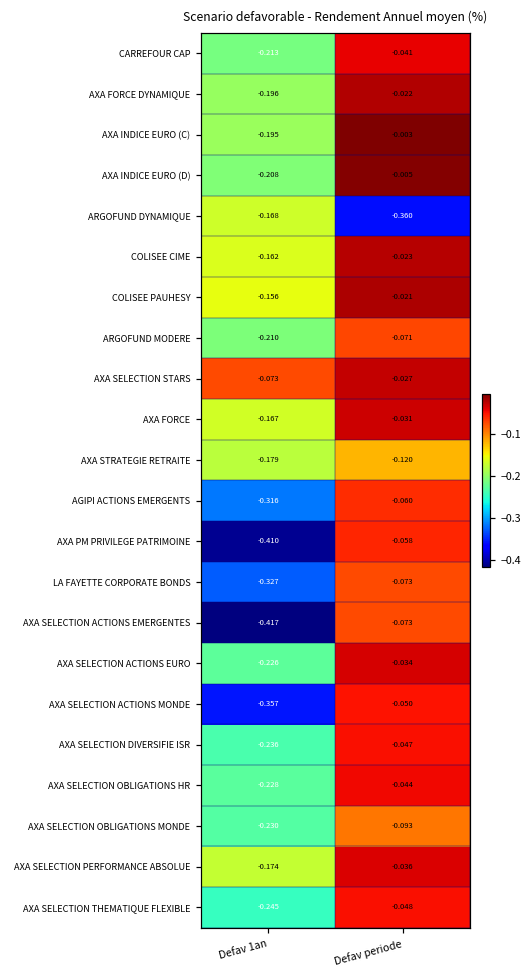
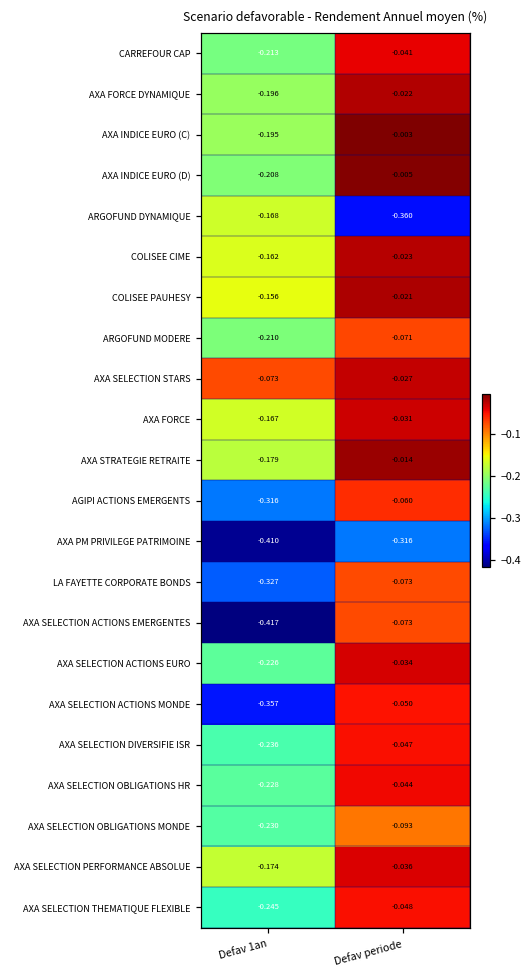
  {
    "CARREFOUR CAP": {
      "Defav 1an": -0.213,
      "Defav periode": -0.041
    },
    "AXA FORCE DYNAMIQUE": {
      "Defav 1an": -0.196,
      "Defav periode": -0.022
    },
    "AXA INDICE EURO (C)": {
      "Defav 1an": -0.195,
      "Defav periode": -0.003
    },
    "AXA INDICE EURO (D)": {
      "Defav 1an": -0.208,
      "Defav periode": -0.005
    },
    "ARGOFUND DYNAMIQUE": {
      "Defav 1an": -0.168,
      "Defav periode": -0.360
    },
    "COLISEE CIME": {
      "Defav 1an": -0.162,
      "Defav periode": -0.023
    },
    "COLISEE PAUHESY": {
      "Defav 1an": -0.156,
      "Defav periode": -0.021
    },
    "ARGOFUND MODERE": {
      "Defav 1an": -0.210,
      "Defav periode": -0.071
    },
    "AXA SELECTION STARS": {
      "Defav 1an": -0.073,
      "Defav periode": -0.027
    },
    "AXA FORCE": {
      "Defav 1an": -0.167,
      "Defav periode": -0.031
    },
    "AXA STRATEGIE RETRAITE": {
      "Defav 1an": -0.179,
-     "Defav periode": -0.120
+     "Defav periode": -0.014
    },
    "AGIPI ACTIONS EMERGENTS": {
      "Defav 1an": -0.316,
      "Defav periode": -0.060
    },
    "AXA PM PRIVILEGE PATRIMOINE": {
      "Defav 1an": -0.410,
-     "Defav periode": -0.058
+     "Defav periode": -0.316
    },
    "LA FAYETTE CORPORATE BONDS": {
      "Defav 1an": -0.327,
      "Defav periode": -0.073
    },
    "AXA SELECTION ACTIONS EMERGENTES": {
      "Defav 1an": -0.417,
      "Defav periode": -0.073
    },
    "AXA SELECTION ACTIONS EURO": {
      "Defav 1an": -0.226,
      "Defav periode": -0.034
    },
    "AXA SELECTION ACTIONS MONDE": {
      "Defav 1an": -0.357,
      "Defav periode": -0.050
    },
    "AXA SELECTION DIVERSIFIE ISR": {
      "Defav 1an": -0.236,
      "Defav periode": -0.047
    },
    "AXA SELECTION OBLIGATIONS HR": {
      "Defav 1an": -0.228,
      "Defav periode": -0.044
    },
    "AXA SELECTION OBLIGATIONS MONDE": {
      "Defav 1an": -0.230,
      "Defav periode": -0.093
    },
    "AXA SELECTION PERFORMANCE ABSOLUE": {
      "Defav 1an": -0.174,
      "Defav periode": -0.036
    },
    "AXA SELECTION THEMATIQUE FLEXIBLE": {
      "Defav 1an": -0.245,
      "Defav periode": -0.048
    }
  }
